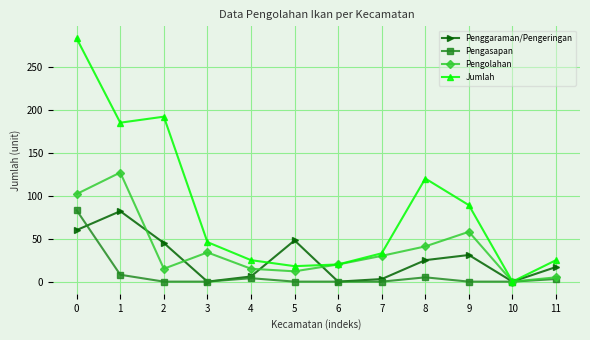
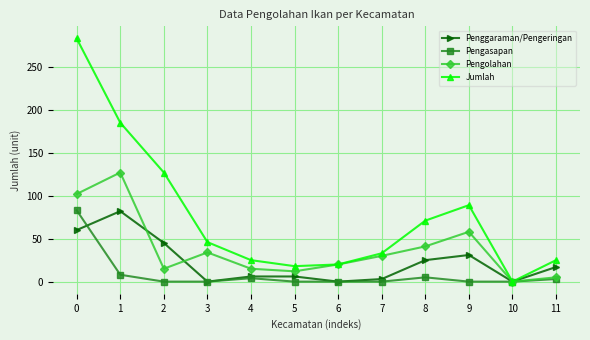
  {
    "Penggaraman/Pengeringan": {
      "0": 60,
      "1": 80,
      "2": 50,
-     "5": 50,
+     "5": 10,
      "8": 30,
      "9": 30,
      "11": 20
    },
    "Pengasapan": {
      "0": 80,
      "1": 10,
      "2": 0,
      "5": 0,
      "8": 10,
      "9": 0
    },
    "Pengolahan": {
      "0": 100,
      "1": 130,
      "2": 20,
      "3": 30,
      "4": 20,
      "5": 10,
      "7": 30,
      "8": 40,
      "9": 60
    },
    "Jumlah": {
      "0": 280,
      "1": 190,
-     "2": 190,
+     "2": 130,
      "3": 50,
      "4": 30,
      "5": 20,
      "7": 30,
-     "8": 120,
+     "8": 70,
      "9": 90,
      "11": 30
    }
  }
